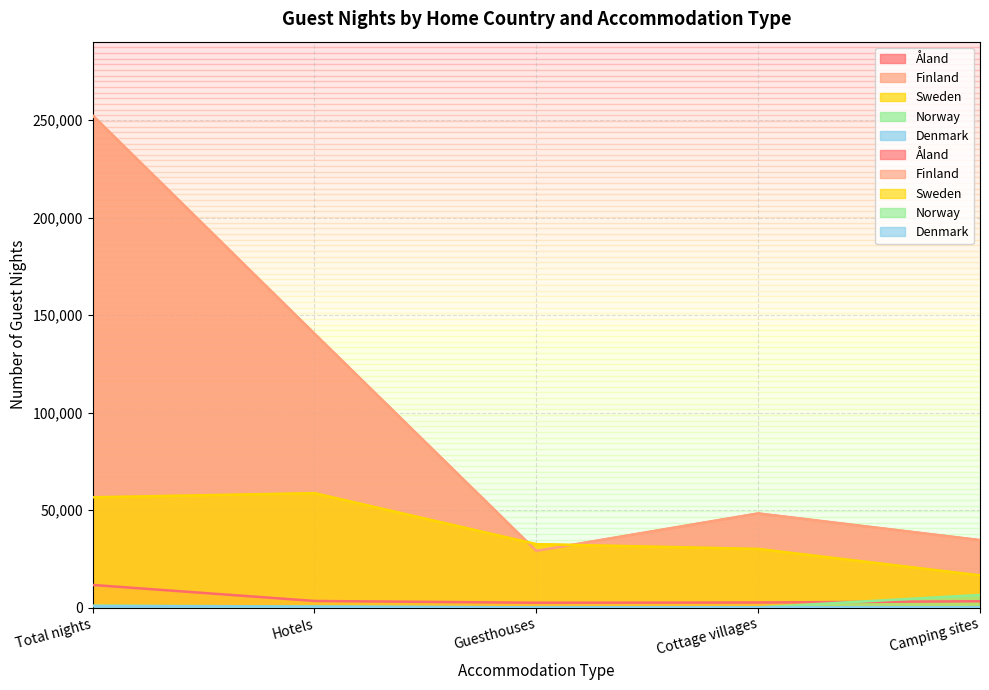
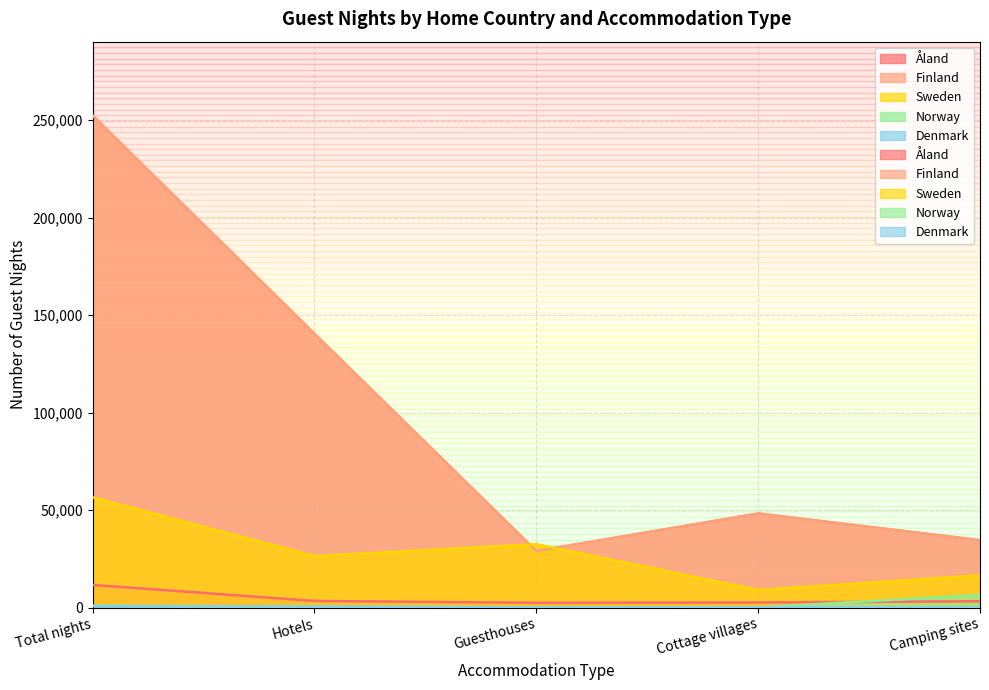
  {
    "Sweden": {
      "Total nights": "57,000",
-     "Hotels": "59,000",
+     "Hotels": "26,000",
      "Guesthouses": "33,000",
-     "Cottage villages": "30,000",
+     "Cottage villages": "9,000",
      "Camping sites": "16,000"
    },
    "Norway": {
      "Camping sites": "6,000"
    },
    "Denmark": {
      "Camping sites": "0"
    }
  }
